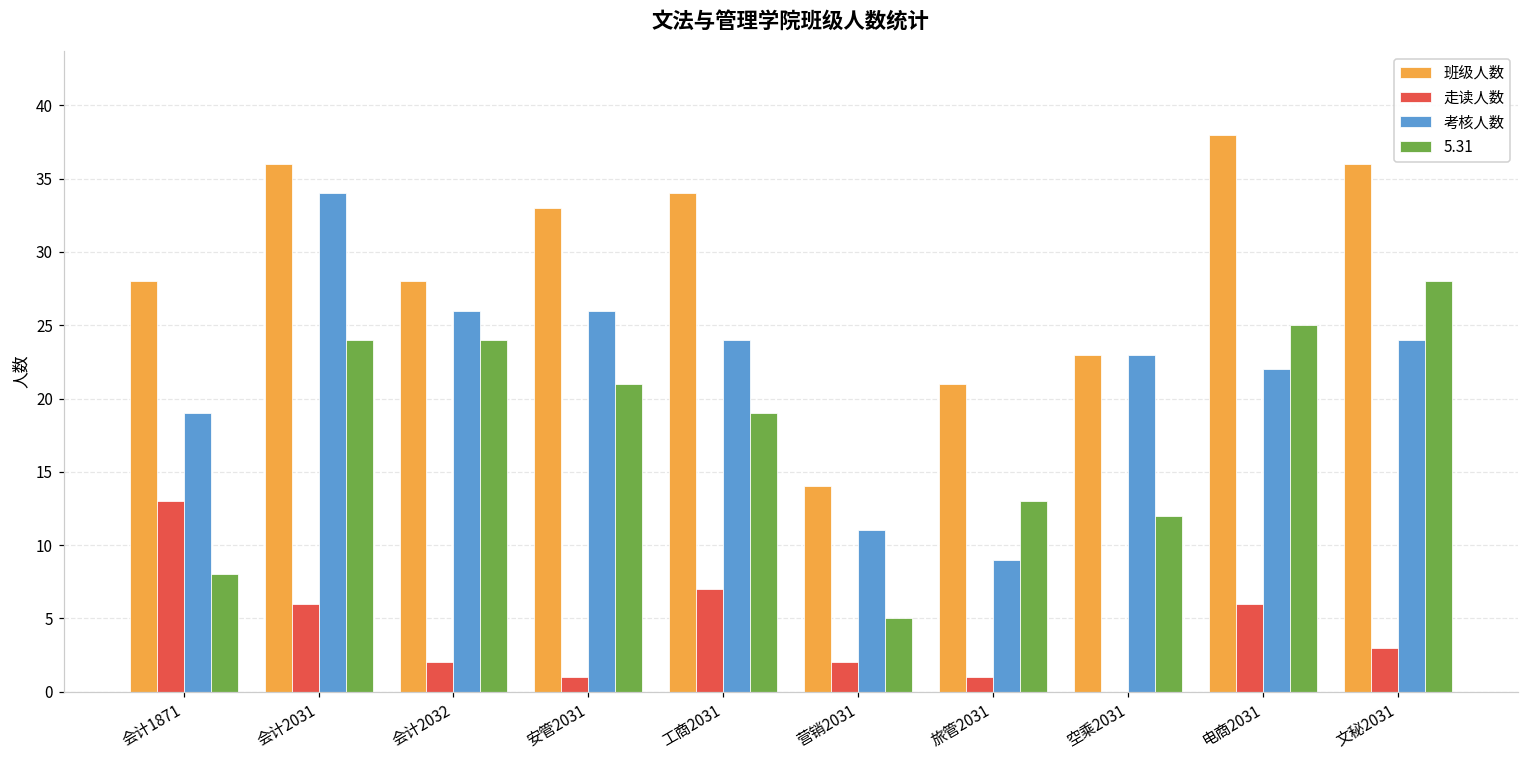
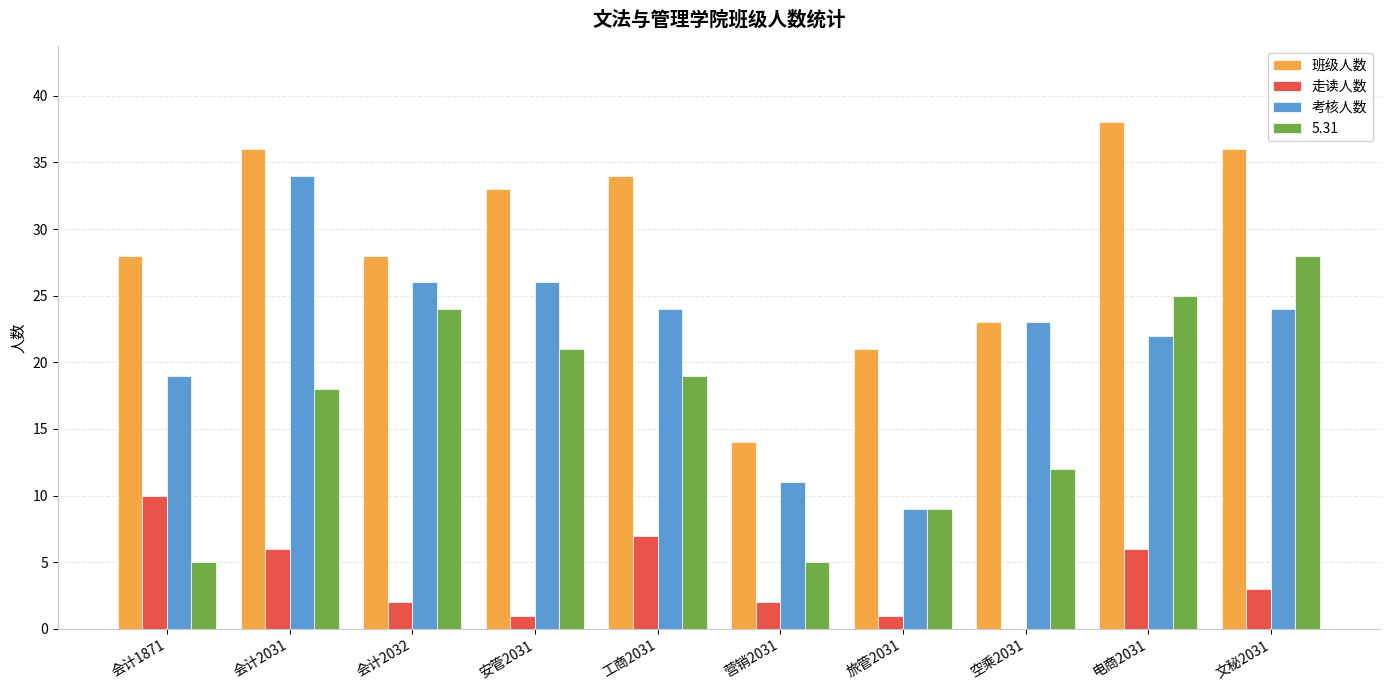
  {
    "班级人数": {
      "会计1871": 28,
      "会计2031": 36,
      "会计2032": 28,
      "安管2031": 33,
      "工商2031": 34,
      "营销2031": 14,
      "旅管2031": 21,
      "空乘2031": 23,
      "电商2031": 38,
      "文秘2031": 36
    },
    "走读人数": {
-     "会计1871": 13,
+     "会计1871": 10,
      "会计2031": 6,
      "会计2032": 2,
      "安管2031": 1,
      "工商2031": 7,
      "营销2031": 2,
      "旅管2031": 1,
      "空乘2031": 0,
      "电商2031": 6,
      "文秘2031": 3
    },
    "考核人数": {
      "会计1871": 19,
      "会计2031": 34,
      "会计2032": 26,
      "安管2031": 26,
      "工商2031": 24,
      "营销2031": 11,
      "旅管2031": 9,
      "空乘2031": 23,
      "电商2031": 22,
      "文秘2031": 24
    },
    "5.31": {
-     "会计1871": 8,
-     "会计2031": 24,
+     "会计1871": 5,
+     "会计2031": 18,
      "会计2032": 24,
      "安管2031": 21,
      "工商2031": 19,
      "营销2031": 5,
-     "旅管2031": 13,
+     "旅管2031": 9,
      "空乘2031": 12,
      "电商2031": 25,
      "文秘2031": 28
    }
  }
